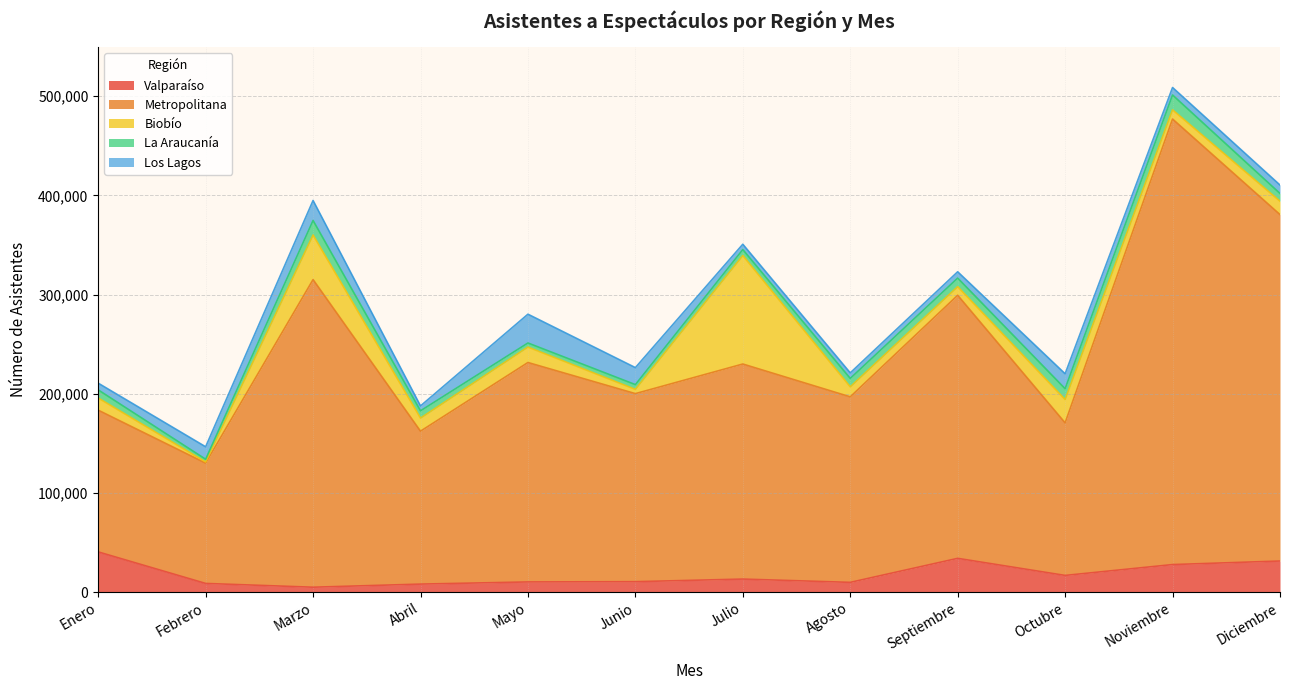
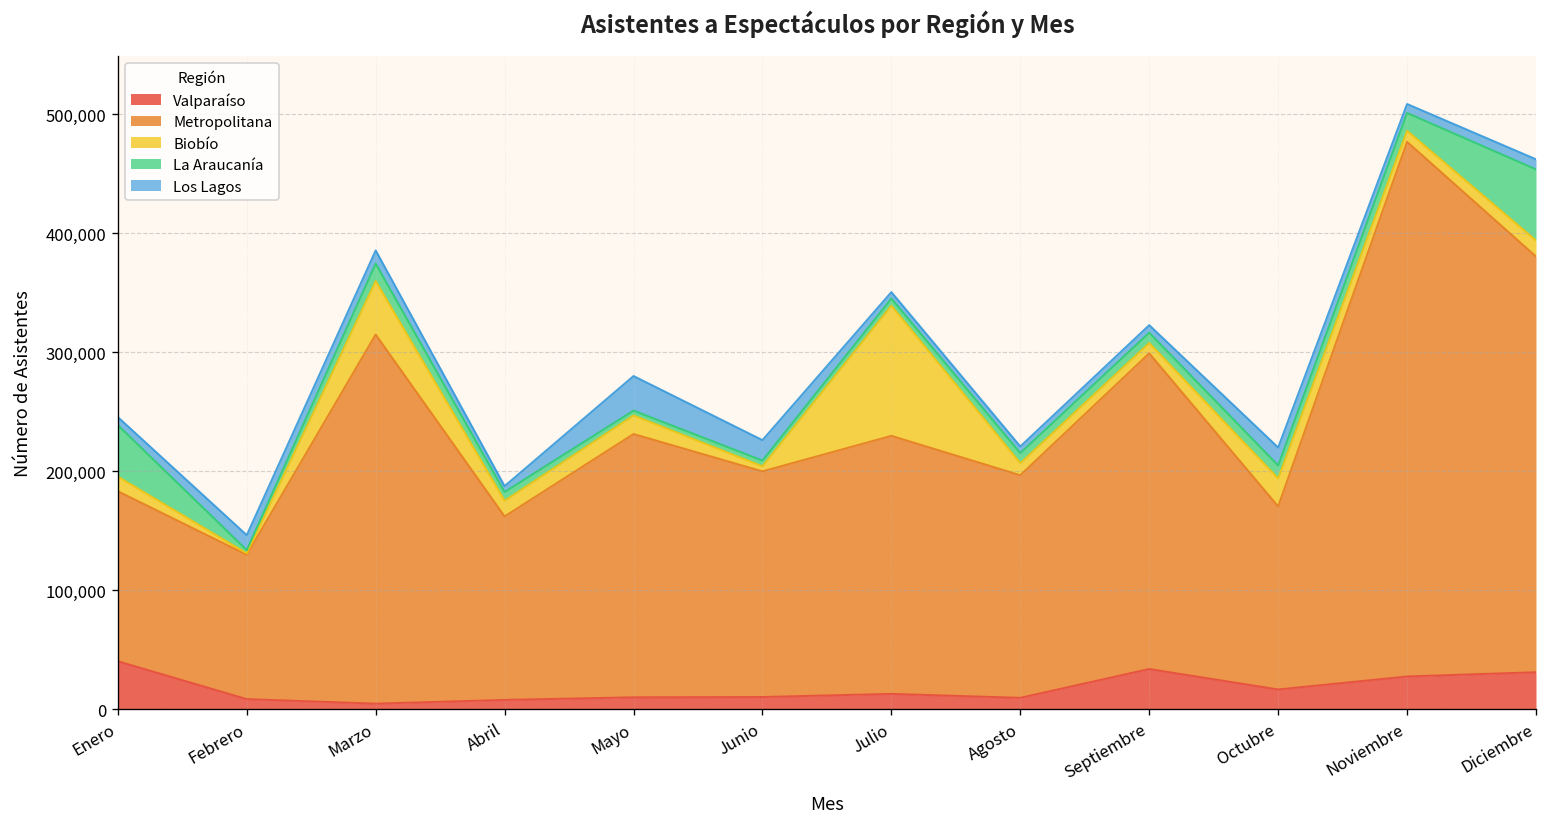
  {
    "Biobío": {
      "Enero": "10,000",
      "Marzo": "40,000",
      "Abril": "10,000",
      "Mayo": "20,000",
      "Junio": "0",
      "Julio": "110,000",
      "Agosto": "10,000",
      "Septiembre": "10,000",
      "Octubre": "20,000",
      "Noviembre": "10,000",
      "Diciembre": "10,000"
    },
    "La Araucanía": {
-     "Enero": "10,000",
+     "Enero": "40,000",
      "Febrero": "0",
      "Marzo": "10,000",
      "Abril": "10,000",
      "Mayo": "0",
      "Junio": "0",
      "Julio": "10,000",
      "Agosto": "10,000",
      "Septiembre": "10,000",
      "Octubre": "10,000",
      "Noviembre": "10,000",
-     "Diciembre": "10,000"
+     "Diciembre": "60,000"
    },
    "Los Lagos": {
      "Enero": "10,000",
      "Febrero": "10,000",
-     "Marzo": "20,000",
+     "Marzo": "10,000",
      "Abril": "0",
      "Mayo": "30,000",
      "Junio": "20,000",
      "Julio": "10,000",
      "Agosto": "10,000",
      "Septiembre": "10,000",
      "Octubre": "20,000",
      "Noviembre": "10,000",
      "Diciembre": "10,000"
    }
  }
